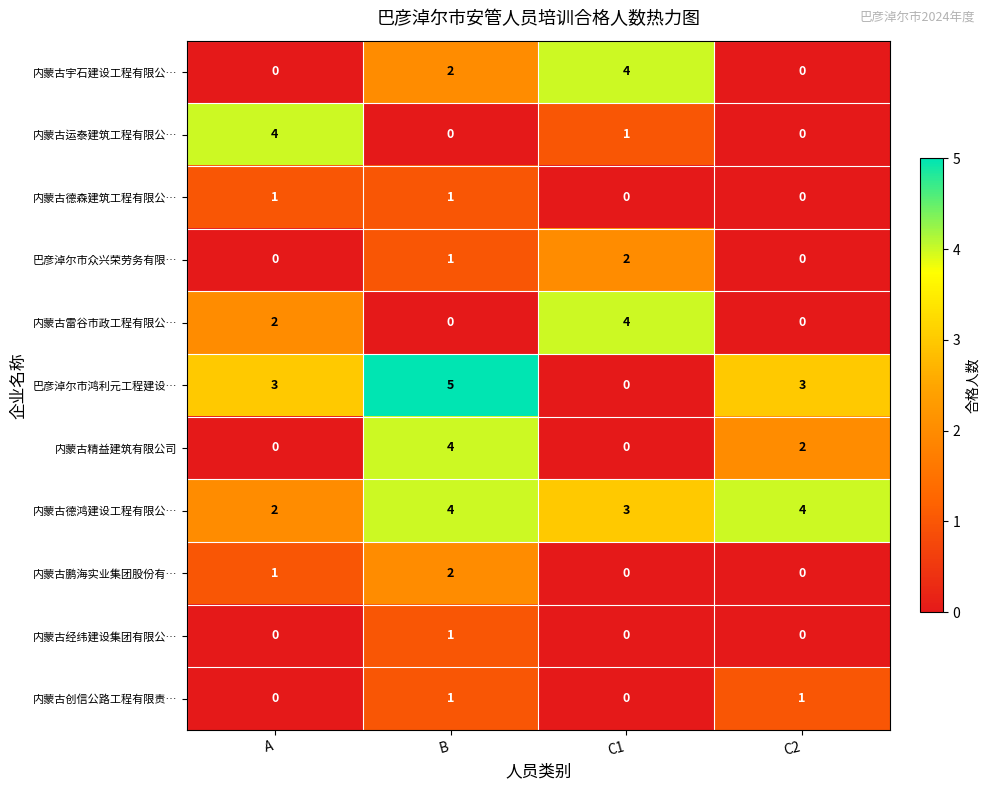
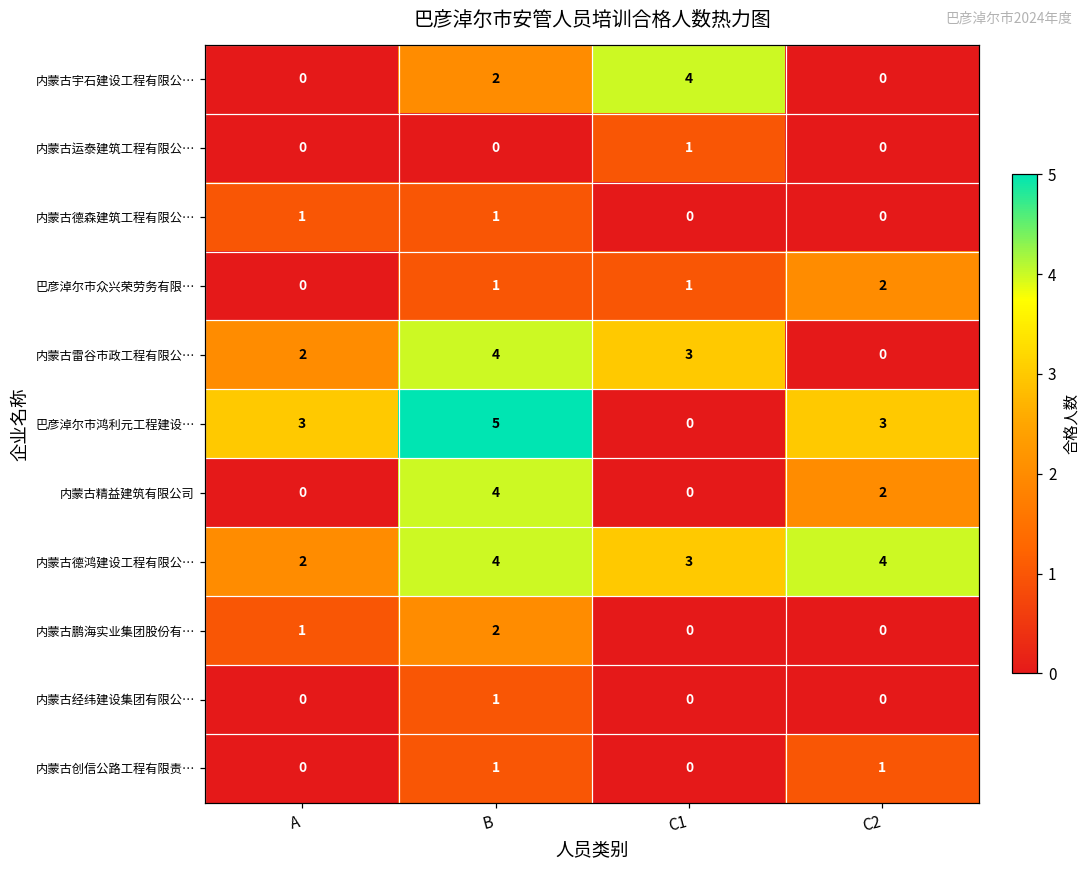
  {
    "内蒙古宇石建设工程有限公…": {
      "A": 0,
      "B": 2,
      "C1": 4,
      "C2": 0
    },
    "内蒙古运泰建筑工程有限公…": {
-     "A": 4,
+     "A": 0,
      "B": 0,
      "C1": 1,
      "C2": 0
    },
    "内蒙古德森建筑工程有限公…": {
      "A": 1,
      "B": 1,
      "C1": 0,
      "C2": 0
    },
    "巴彦淖尔市众兴荣劳务有限…": {
      "A": 0,
      "B": 1,
-     "C1": 2,
-     "C2": 0
+     "C1": 1,
+     "C2": 2
    },
    "内蒙古雷谷市政工程有限公…": {
      "A": 2,
-     "B": 0,
-     "C1": 4,
+     "B": 4,
+     "C1": 3,
      "C2": 0
    },
    "巴彦淖尔市鸿利元工程建设…": {
      "A": 3,
      "B": 5,
      "C1": 0,
      "C2": 3
    },
    "内蒙古精益建筑有限公司": {
      "A": 0,
      "B": 4,
      "C1": 0,
      "C2": 2
    },
    "内蒙古德鸿建设工程有限公…": {
      "A": 2,
      "B": 4,
      "C1": 3,
      "C2": 4
    },
    "内蒙古鹏海实业集团股份有…": {
      "A": 1,
      "B": 2,
      "C1": 0,
      "C2": 0
    },
    "内蒙古经纬建设集团有限公…": {
      "A": 0,
      "B": 1,
      "C1": 0,
      "C2": 0
    },
    "内蒙古创信公路工程有限责…": {
      "A": 0,
      "B": 1,
      "C1": 0,
      "C2": 1
    }
  }
